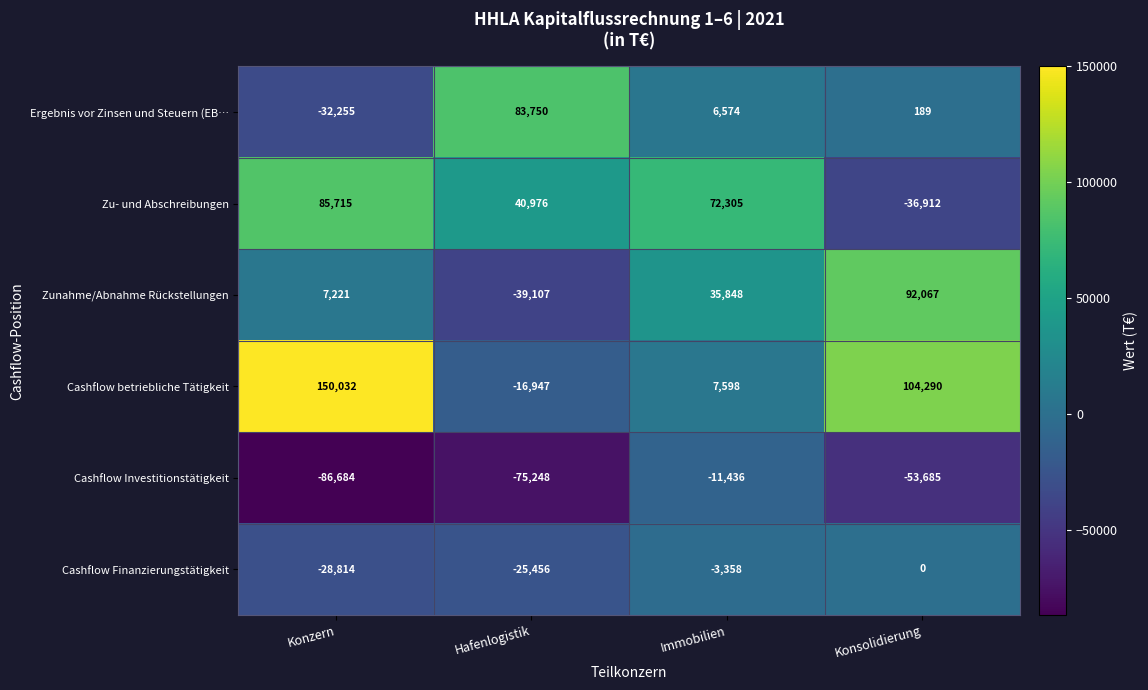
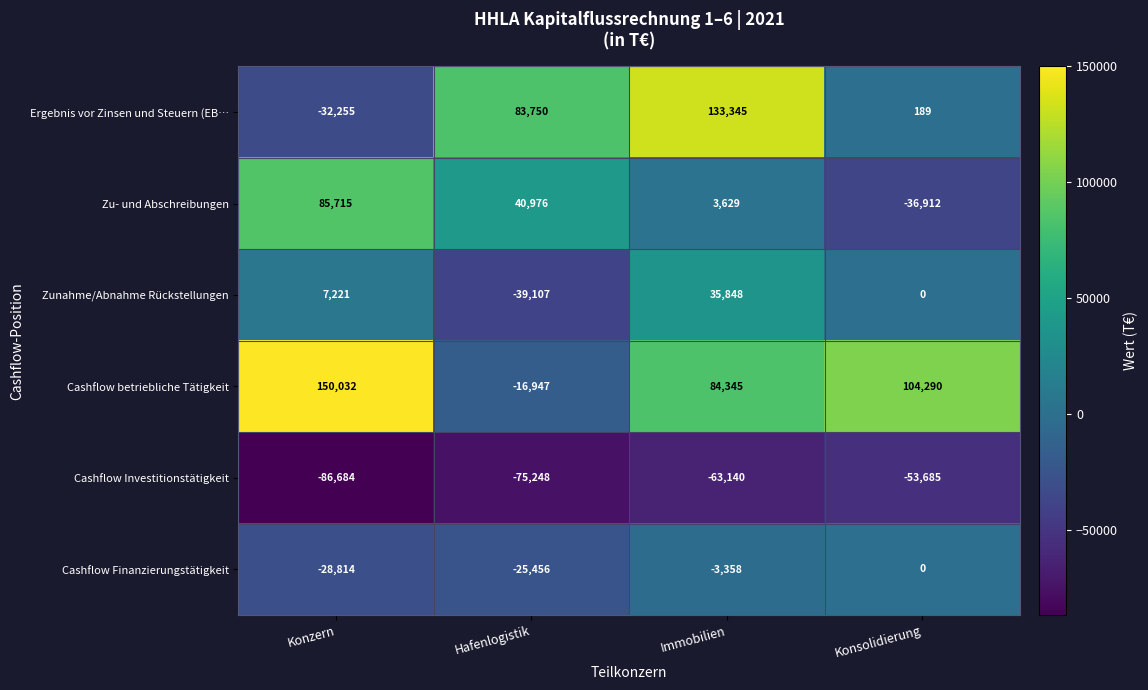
  {
    "Ergebnis vor Zinsen und Steuern (EB…": {
      "Konzern": "-32,255",
      "Hafenlogistik": "83,750",
-     "Immobilien": "6,574",
+     "Immobilien": "133,345",
      "Konsolidierung": "189"
    },
    "Zu- und Abschreibungen": {
      "Konzern": "85,715",
      "Hafenlogistik": "40,976",
-     "Immobilien": "72,305",
+     "Immobilien": "3,629",
      "Konsolidierung": "-36,912"
    },
    "Zunahme/Abnahme Rückstellungen": {
      "Konzern": "7,221",
      "Hafenlogistik": "-39,107",
      "Immobilien": "35,848",
-     "Konsolidierung": "92,067"
+     "Konsolidierung": "0"
    },
    "Cashflow betriebliche Tätigkeit": {
      "Konzern": "150,032",
      "Hafenlogistik": "-16,947",
-     "Immobilien": "7,598",
+     "Immobilien": "84,345",
      "Konsolidierung": "104,290"
    },
    "Cashflow Investitionstätigkeit": {
      "Konzern": "-86,684",
      "Hafenlogistik": "-75,248",
-     "Immobilien": "-11,436",
+     "Immobilien": "-63,140",
      "Konsolidierung": "-53,685"
    },
    "Cashflow Finanzierungstätigkeit": {
      "Konzern": "-28,814",
      "Hafenlogistik": "-25,456",
      "Immobilien": "-3,358",
      "Konsolidierung": "0"
    }
  }
